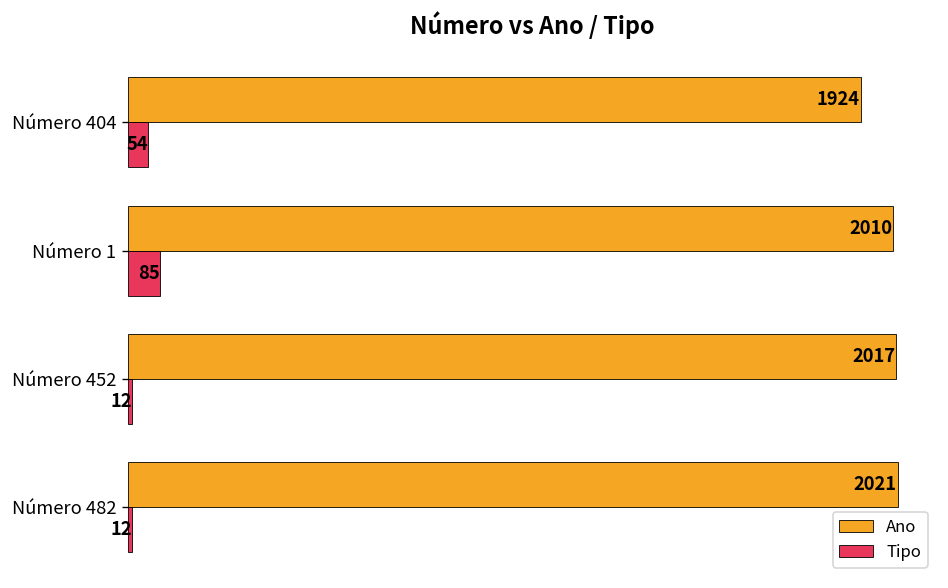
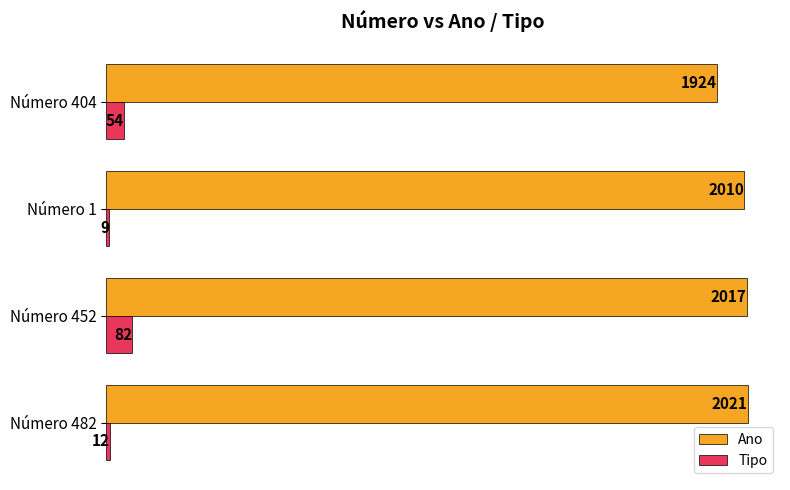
  {
    "Ano": {
      "Número 404": 1924,
      "Número 1": 2010,
      "Número 452": 2017,
      "Número 482": 2021
    },
    "Tipo": {
      "Número 404": 54,
-     "Número 1": 85,
-     "Número 452": 12,
+     "Número 1": 9,
+     "Número 452": 82,
      "Número 482": 12
    }
  }
